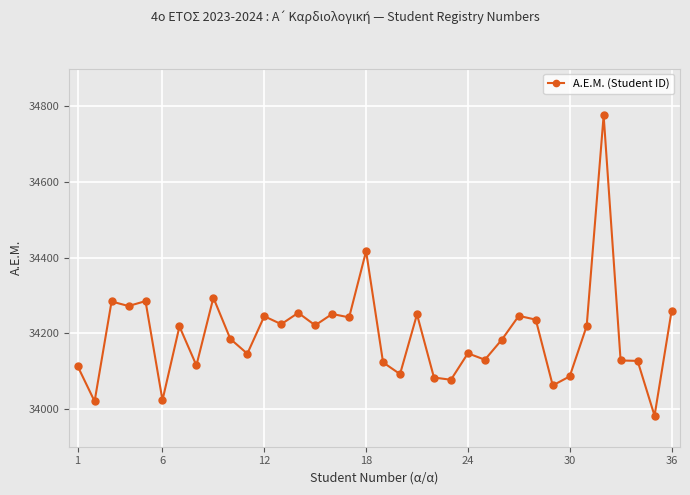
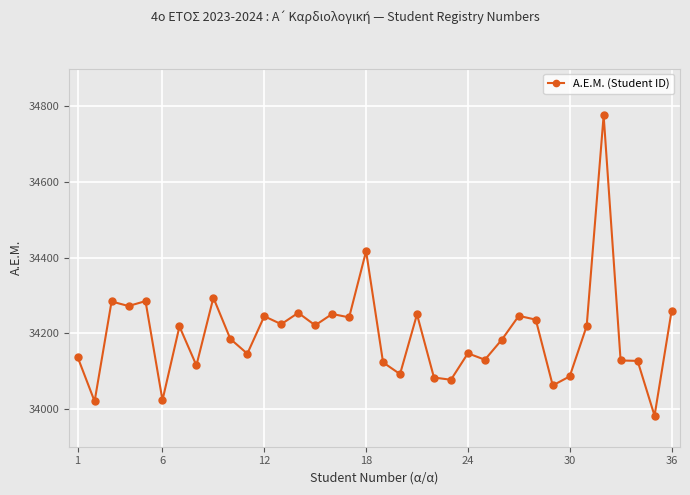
  {
-   "1": 34110,
+   "1": 34140,
    "6": 34020,
    "12": 34250,
    "18": 34420,
    "24": 34150,
    "30": 34090,
    "36": 34260
  }
